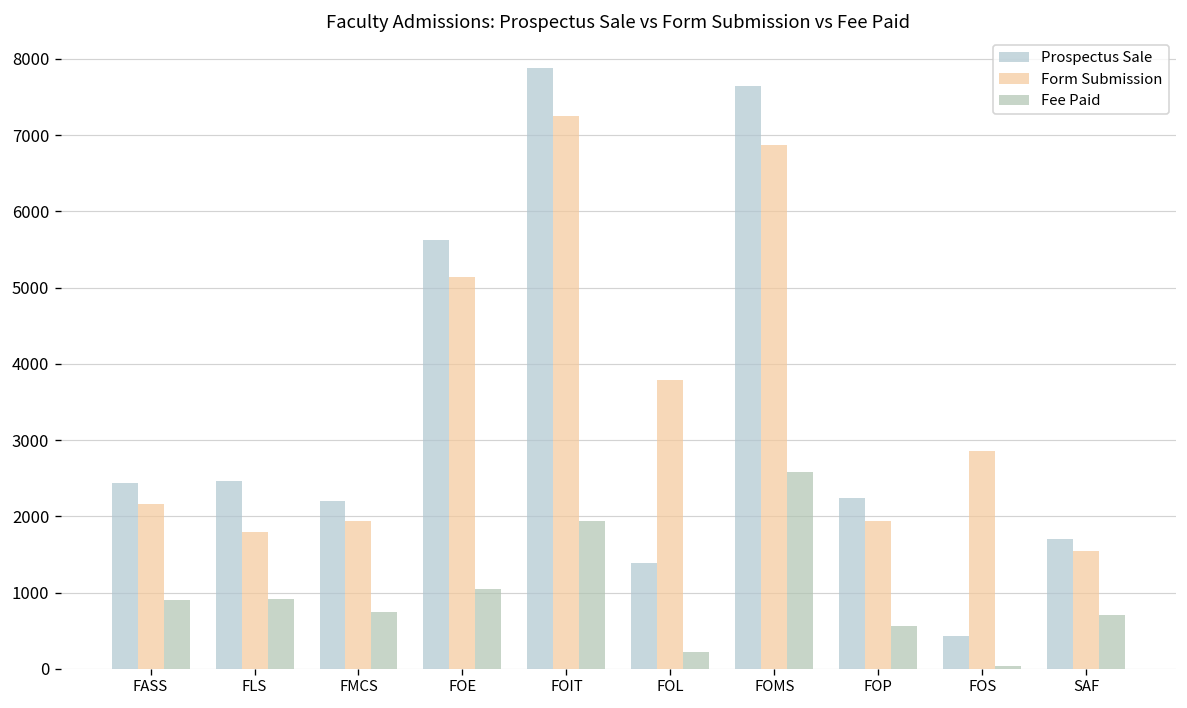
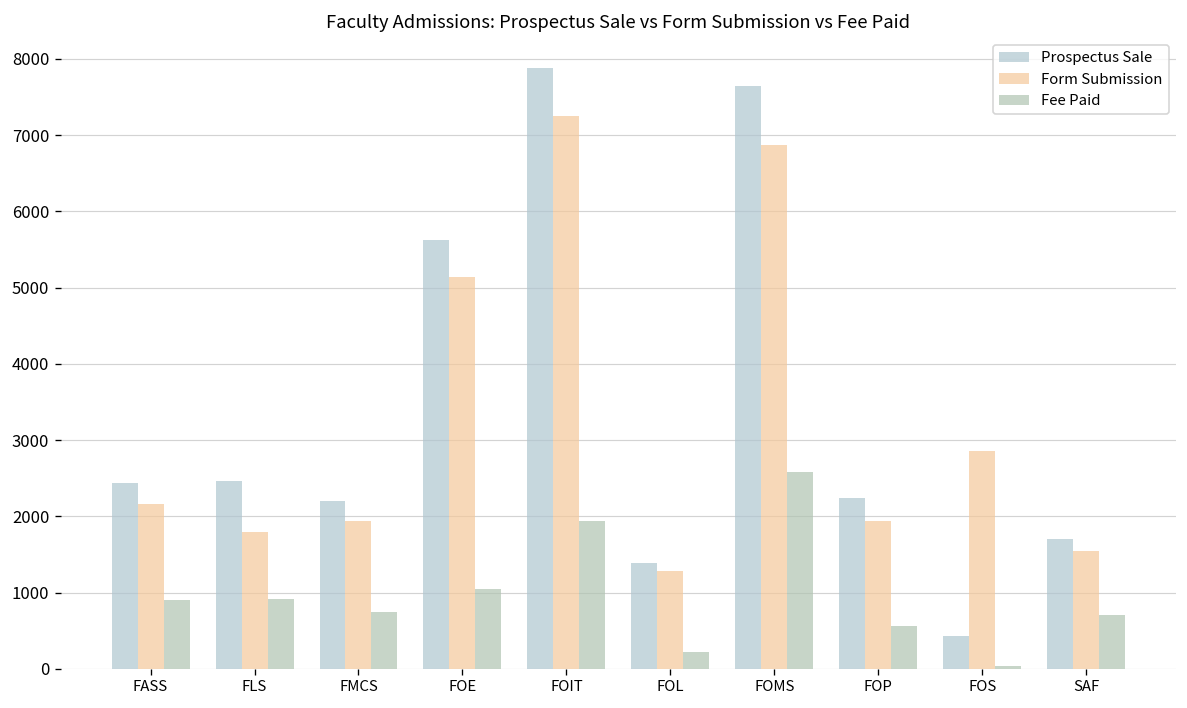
  {
    "Form Submission": {
      "FASS": 2200,
      "FLS": 1800,
      "FMCS": 1900,
      "FOE": 5100,
      "FOIT": 7300,
-     "FOL": 3800,
+     "FOL": 1300,
      "FOMS": 6900,
      "FOP": 1900,
      "FOS": 2900,
      "SAF": 1500
    }
  }
